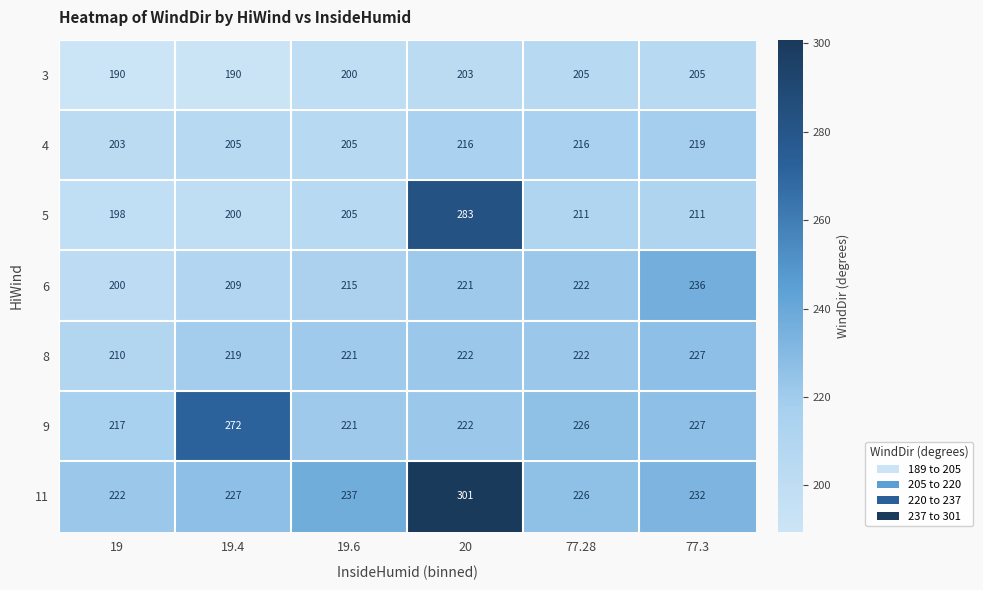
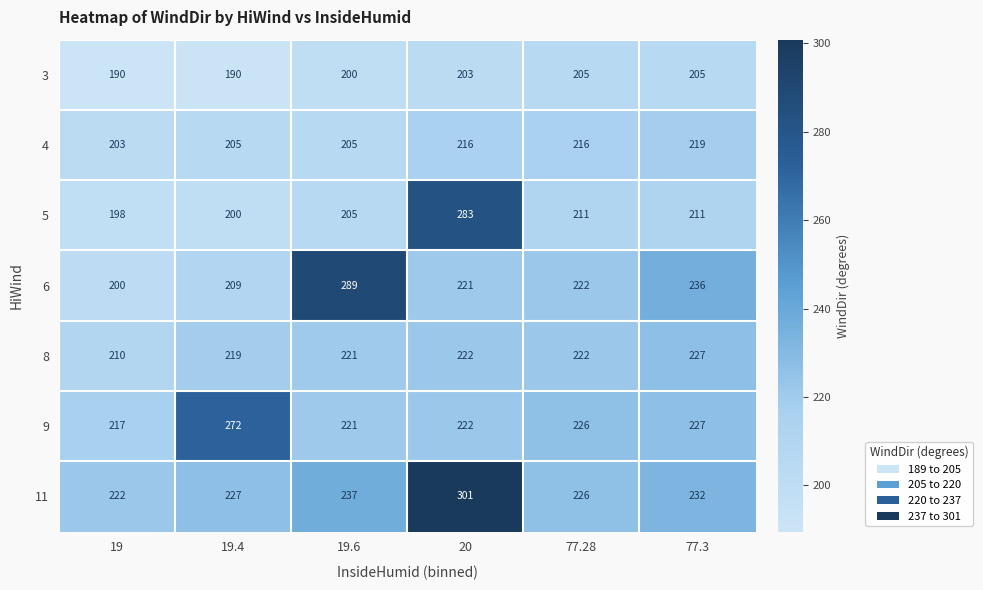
  {
    "3": {
      "19": 190,
      "19.4": 190,
      "19.6": 200,
      "20": 203,
      "77.28": 205,
      "77.3": 205
    },
    "4": {
      "19": 203,
      "19.4": 205,
      "19.6": 205,
      "20": 216,
      "77.28": 216,
      "77.3": 219
    },
    "5": {
      "19": 198,
      "19.4": 200,
      "19.6": 205,
      "20": 283,
      "77.28": 211,
      "77.3": 211
    },
    "6": {
      "19": 200,
      "19.4": 209,
-     "19.6": 215,
+     "19.6": 289,
      "20": 221,
      "77.28": 222,
      "77.3": 236
    },
    "8": {
      "19": 210,
      "19.4": 219,
      "19.6": 221,
      "20": 222,
      "77.28": 222,
      "77.3": 227
    },
    "9": {
      "19": 217,
      "19.4": 272,
      "19.6": 221,
      "20": 222,
      "77.28": 226,
      "77.3": 227
    },
    "11": {
      "19": 222,
      "19.4": 227,
      "19.6": 237,
      "20": 301,
      "77.28": 226,
      "77.3": 232
    }
  }
